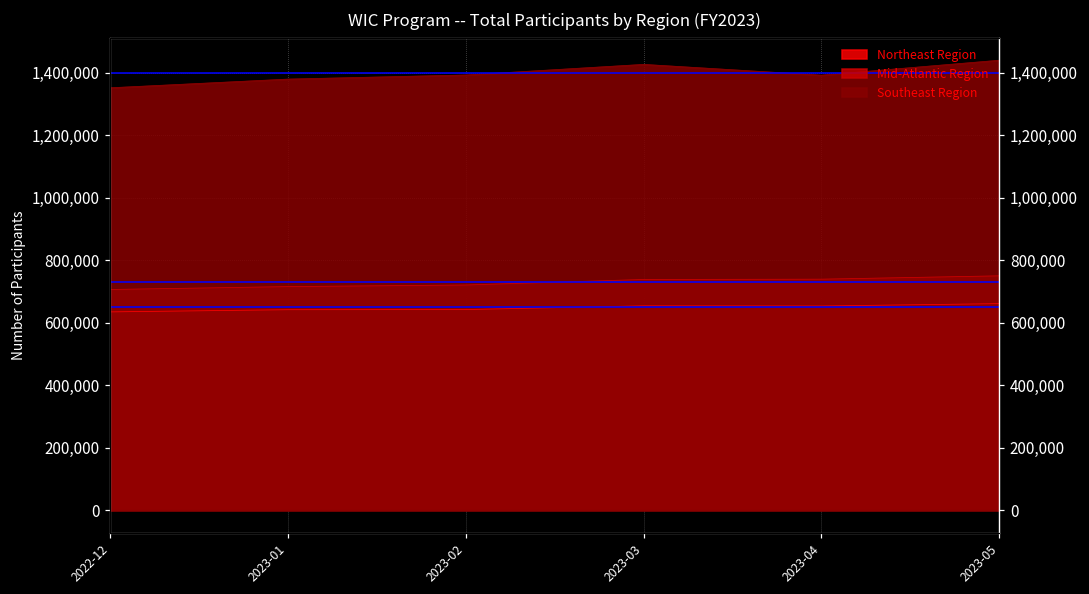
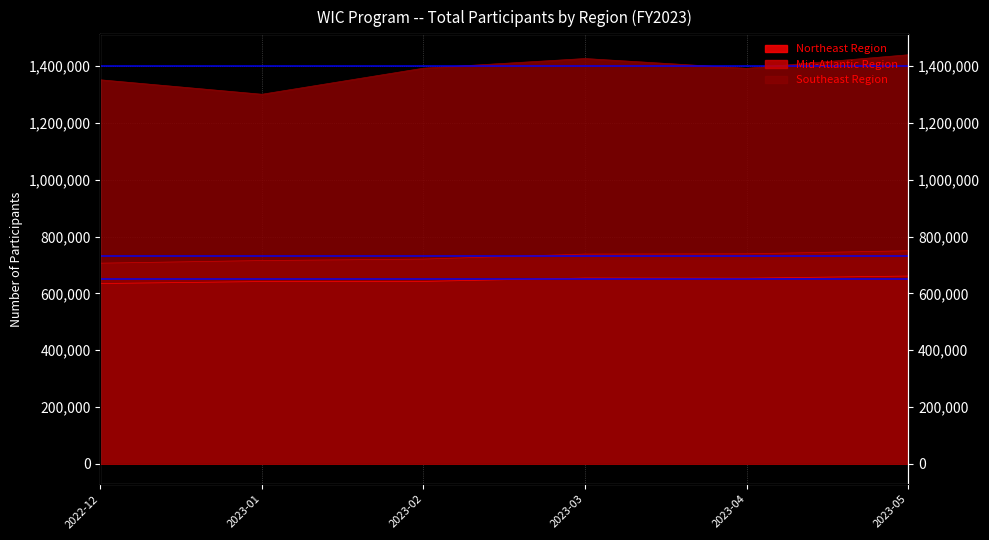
  {
    "Southeast Region": {
      "2022-12": "1,350,000",
-     "2023-01": "1,380,000",
+     "2023-01": "1,300,000",
      "2023-02": "1,390,000",
      "2023-03": "1,430,000",
      "2023-04": "1,390,000",
      "2023-05": "1,440,000"
    }
  }
